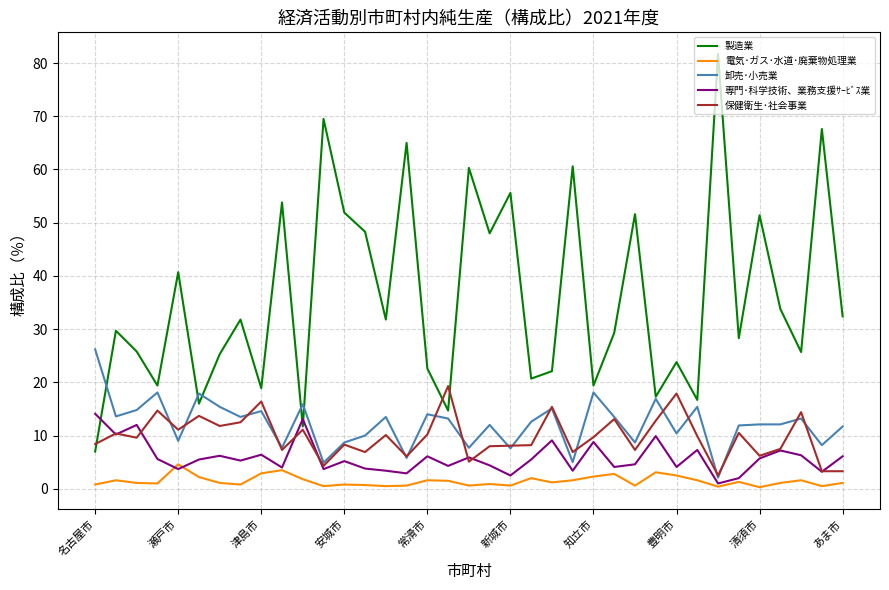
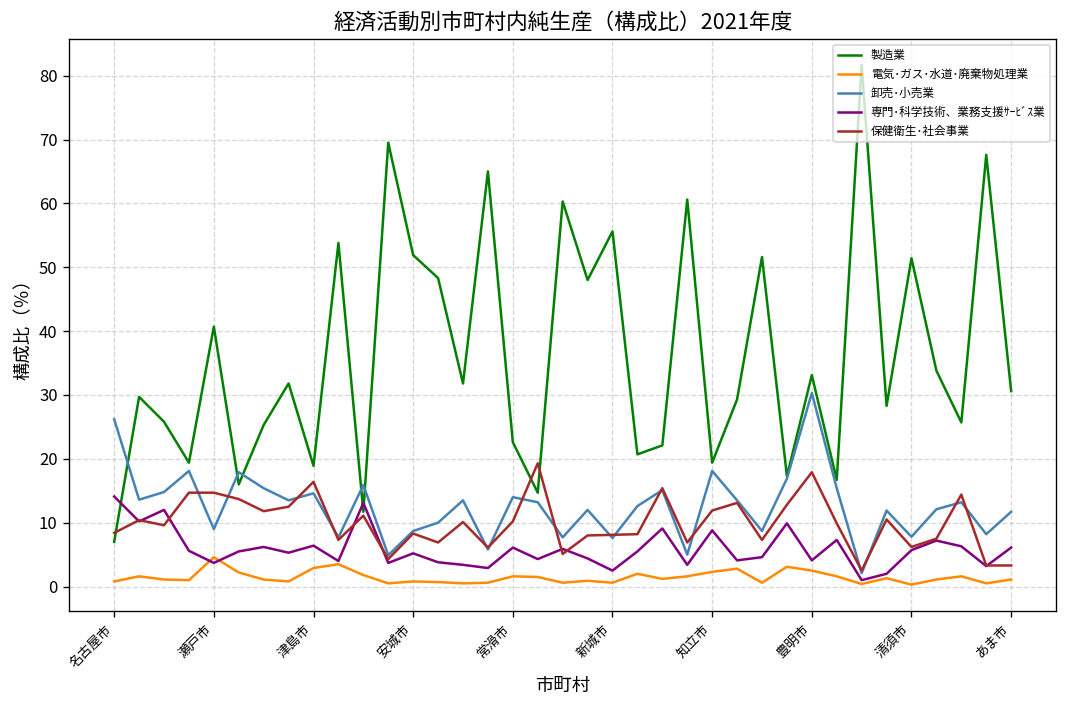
  {
    "製造業": {
      "名古屋市": 7,
      "瀬戸市": 41,
      "津島市": 19,
      "安城市": 52,
      "常滑市": 23,
      "新城市": 56,
      "知立市": 19,
-     "豊明市": 24,
+     "豊明市": 33,
      "清須市": 51,
-     "あま市": 32
+     "あま市": 31
    },
    "電気･ガス･水道･廃棄物処理業": {
      "名古屋市": 1,
      "瀬戸市": 5,
      "津島市": 3,
      "安城市": 1,
      "常滑市": 2,
      "新城市": 1,
      "知立市": 2,
      "豊明市": 3,
      "清須市": 0,
      "あま市": 1
    },
    "卸売･小売業": {
      "名古屋市": 26,
      "瀬戸市": 9,
      "津島市": 15,
      "常滑市": 14,
      "新城市": 8,
      "知立市": 18,
-     "豊明市": 10,
-     "清須市": 12,
+     "豊明市": 30,
+     "清須市": 8,
      "あま市": 12
    },
    "専門･科学技術、業務支援ｻｰﾋﾞｽ業": {
      "名古屋市": 14,
      "瀬戸市": 4,
      "津島市": 6,
      "安城市": 5,
      "常滑市": 6,
      "新城市": 3,
      "知立市": 9,
      "豊明市": 4,
      "清須市": 6,
      "あま市": 6
    },
    "保健衛生･社会事業": {
      "名古屋市": 8,
-     "瀬戸市": 11,
+     "瀬戸市": 15,
      "津島市": 16,
      "常滑市": 10,
      "新城市": 8,
-     "知立市": 10,
+     "知立市": 12,
      "豊明市": 18,
      "清須市": 6,
      "あま市": 3
    }
  }
